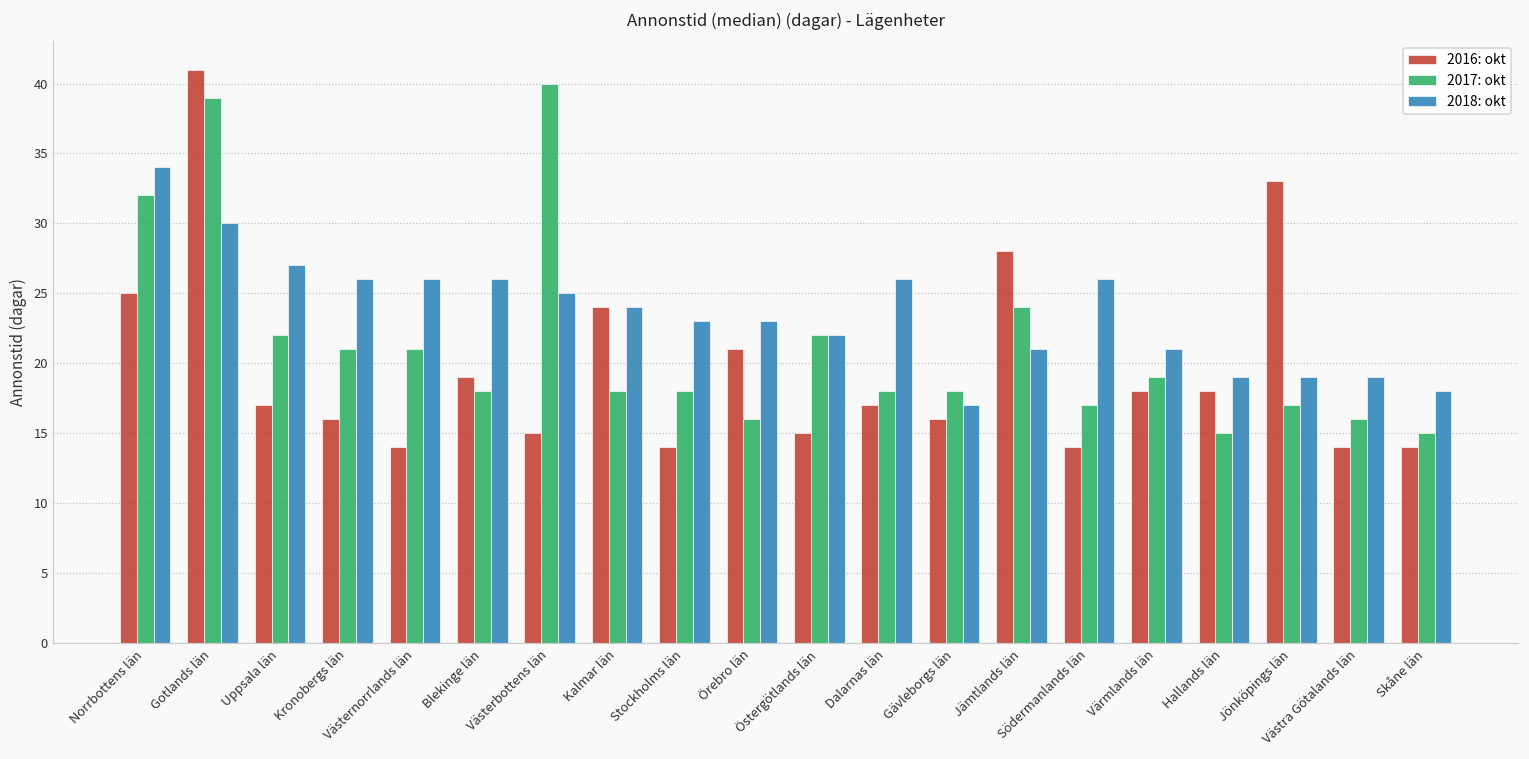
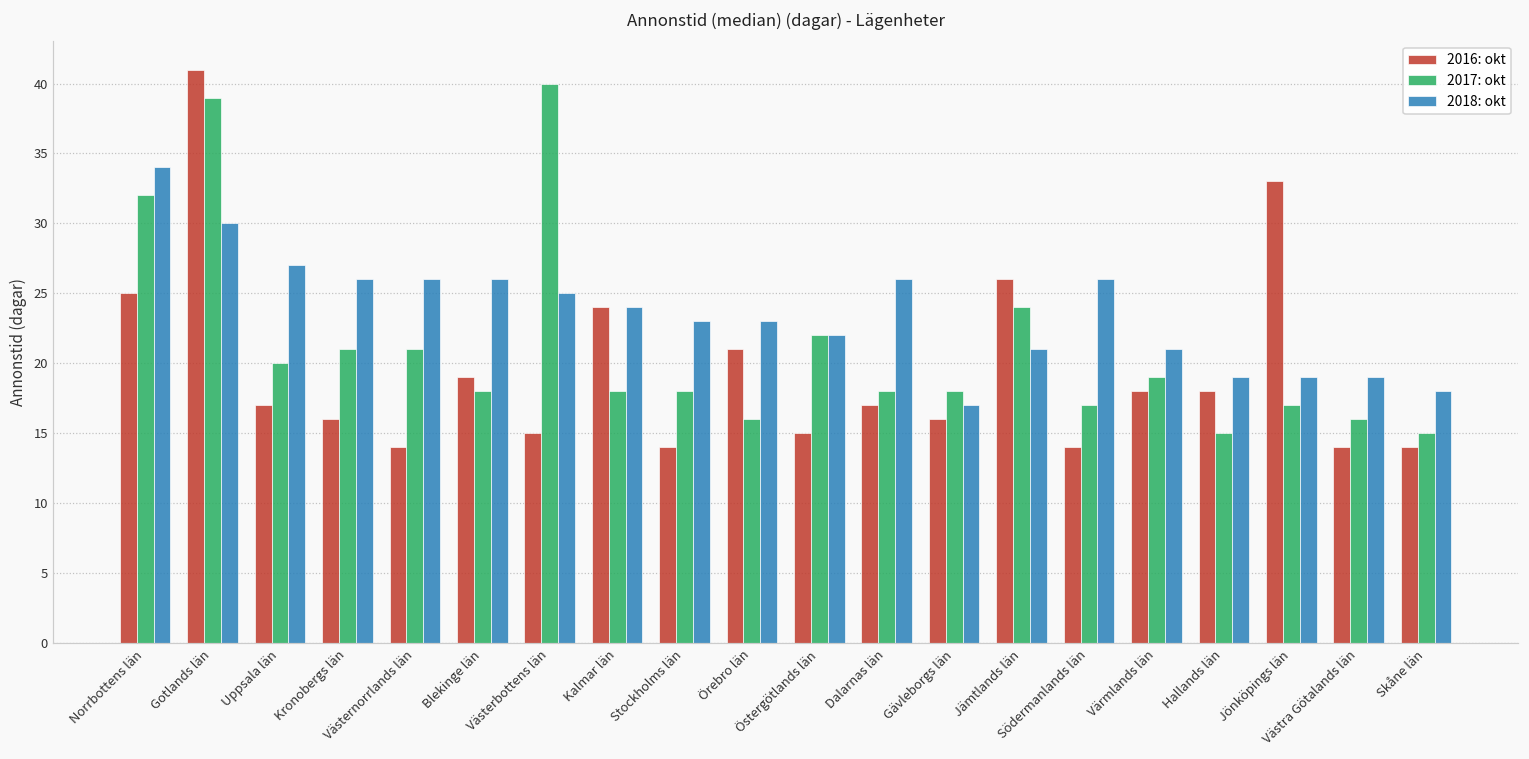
  {
    "2016: okt": {
      "Norrbottens län": 25,
      "Gotlands län": 41,
      "Uppsala län": 17,
      "Kronobergs län": 16,
      "Västernorrlands län": 14,
      "Blekinge län": 19,
      "Västerbottens län": 15,
      "Kalmar län": 24,
      "Stockholms län": 14,
      "Örebro län": 21,
      "Östergötlands län": 15,
      "Dalarnas län": 17,
      "Gävleborgs län": 16,
-     "Jämtlands län": 28,
+     "Jämtlands län": 26,
      "Södermanlands län": 14,
      "Värmlands län": 18,
      "Hallands län": 18,
      "Jönköpings län": 33,
      "Västra Götalands län": 14,
      "Skåne län": 14
    },
    "2017: okt": {
      "Norrbottens län": 32,
      "Gotlands län": 39,
-     "Uppsala län": 22,
+     "Uppsala län": 20,
      "Kronobergs län": 21,
      "Västernorrlands län": 21,
      "Blekinge län": 18,
      "Västerbottens län": 40,
      "Kalmar län": 18,
      "Stockholms län": 18,
      "Örebro län": 16,
      "Östergötlands län": 22,
      "Dalarnas län": 18,
      "Gävleborgs län": 18,
      "Jämtlands län": 24,
      "Södermanlands län": 17,
      "Värmlands län": 19,
      "Hallands län": 15,
      "Jönköpings län": 17,
      "Västra Götalands län": 16,
      "Skåne län": 15
    },
    "2018: okt": {
      "Norrbottens län": 34,
      "Gotlands län": 30,
      "Uppsala län": 27,
      "Kronobergs län": 26,
      "Västernorrlands län": 26,
      "Blekinge län": 26,
      "Västerbottens län": 25,
      "Kalmar län": 24,
      "Stockholms län": 23,
      "Örebro län": 23,
      "Östergötlands län": 22,
      "Dalarnas län": 26,
      "Gävleborgs län": 17,
      "Jämtlands län": 21,
      "Södermanlands län": 26,
      "Värmlands län": 21,
      "Hallands län": 19,
      "Jönköpings län": 19,
      "Västra Götalands län": 19,
      "Skåne län": 18
    }
  }
